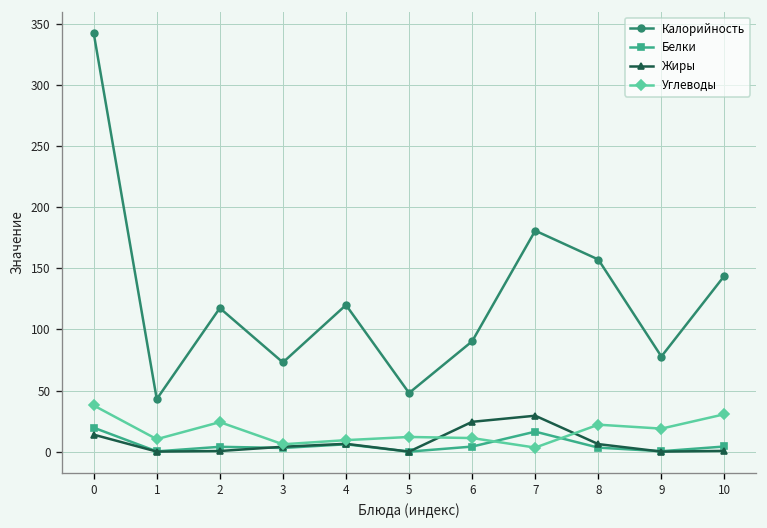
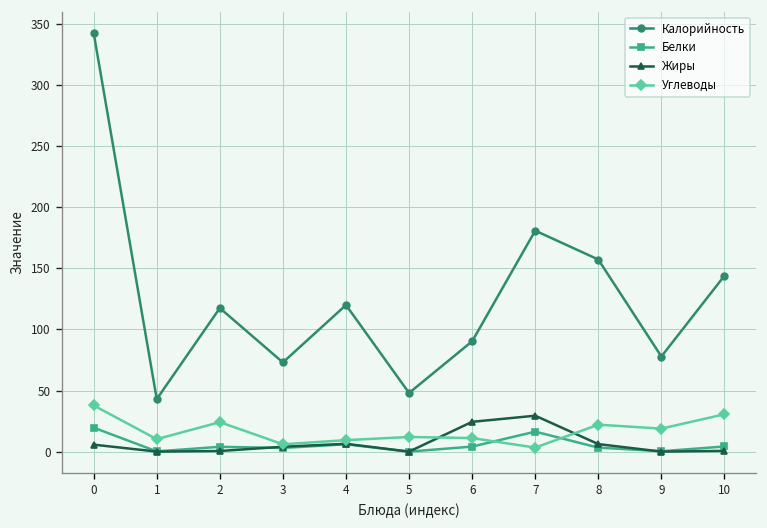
  {
    "Жиры": {
-     "0": 14,
+     "0": 6,
      "2": 1,
      "6": 24,
      "7": 29,
      "8": 6,
      "10": 1
    }
  }
